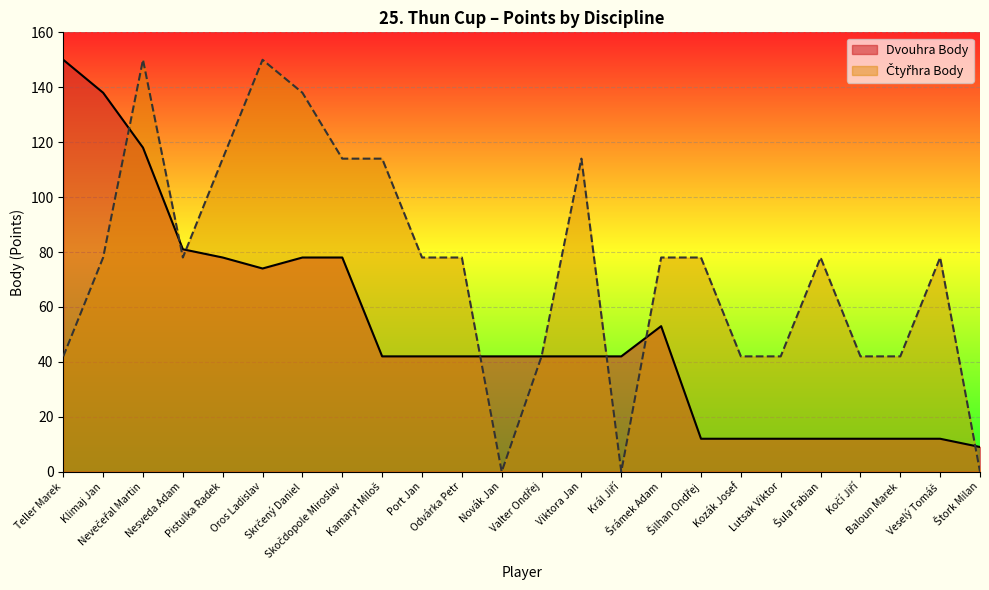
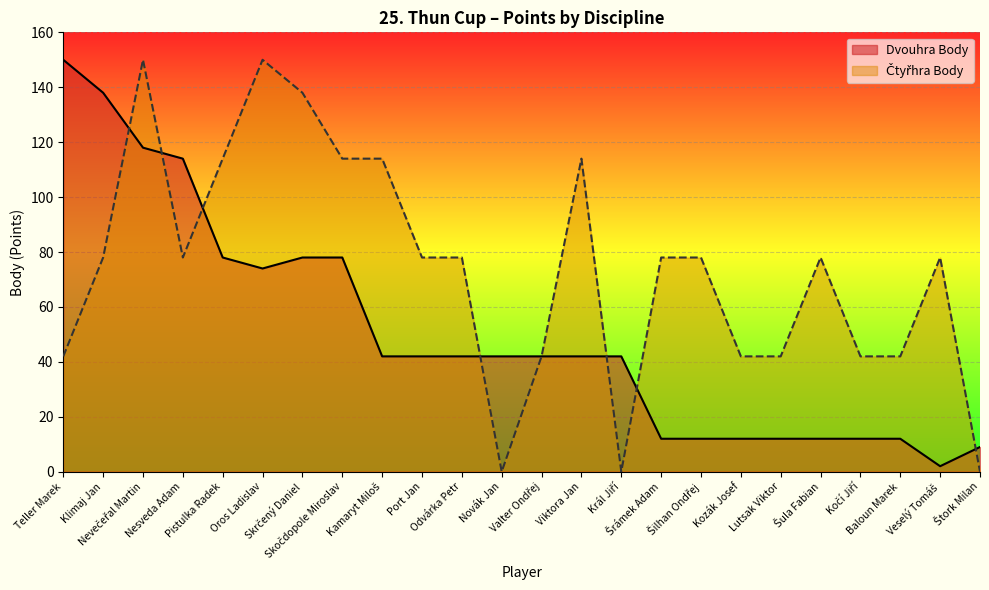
  {
    "Dvouhra Body": {
      "Teller Marek": 150,
      "Klimaj Jan": 138,
      "Nevečeřal Martin": 118,
-     "Nesveda Adam": 81,
+     "Nesveda Adam": 114,
      "Pistulka Radek": 78,
      "Oros Ladislav": 74,
      "Skrčený Daniel": 78,
      "Skočdopole Miroslav": 78,
      "Kamaryt Miloš": 42,
      "Port Jan": 42,
      "Odvárka Petr": 42,
      "Novák Jan": 42,
      "Viktora Jan": 42,
      "Král Jiří": 42,
-     "Šrámek Adam": 53,
+     "Šrámek Adam": 12,
      "Šilhan Ondřej": 12,
      "Kozák Josef": 12,
      "Lutsak Viktor": 12,
      "Šula Fabian": 12,
      "Kočí Jiří": 12,
      "Baloun Marek": 12,
-     "Veselý Tomáš": 12,
+     "Veselý Tomáš": 2,
      "Štork Milan": 9
    }
  }
